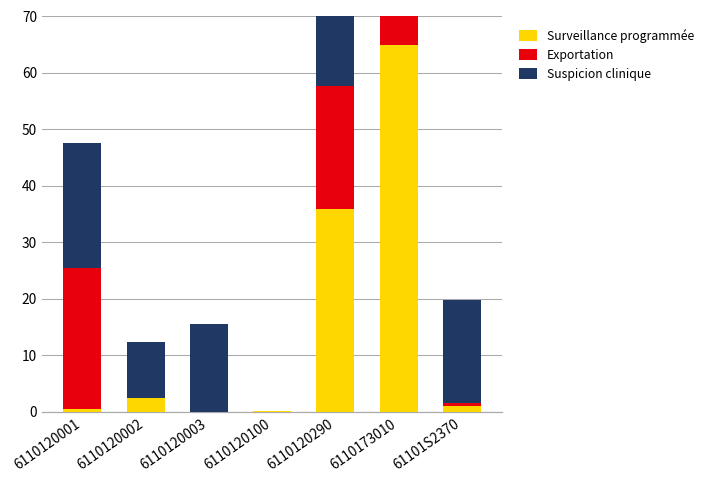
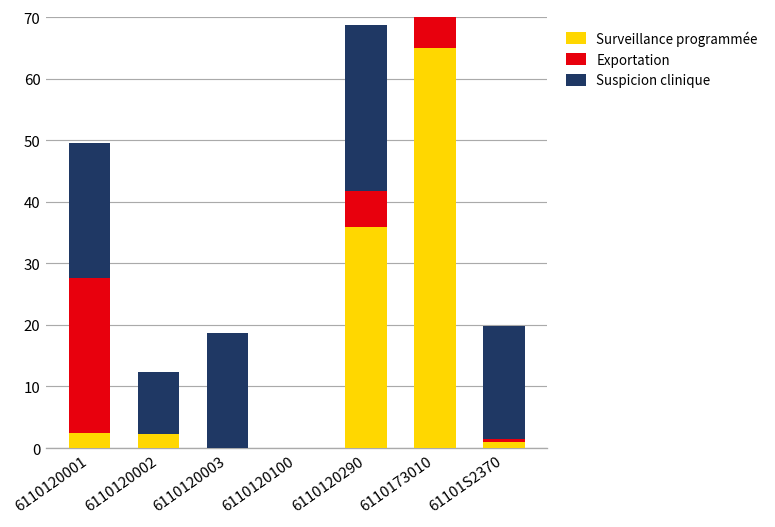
  {
    "Surveillance programmée": {
-     "6110120001": 0,
+     "6110120001": 3,
      "6110120002": 2,
      "6110120290": 36,
      "6110173010": 65,
      "61101S2370": 1
    },
    "Exportation": {
      "6110120001": 25,
      "6110120002": 0,
      "6110120100": 0,
-     "6110120290": 22,
+     "6110120290": 6,
      "61101S2370": 1
    },
    "Suspicion clinique": {
      "6110120001": 22,
      "6110120002": 10,
-     "6110120003": 15,
+     "6110120003": 19,
      "6110120100": 0,
      "61101S2370": 18
    }
  }
